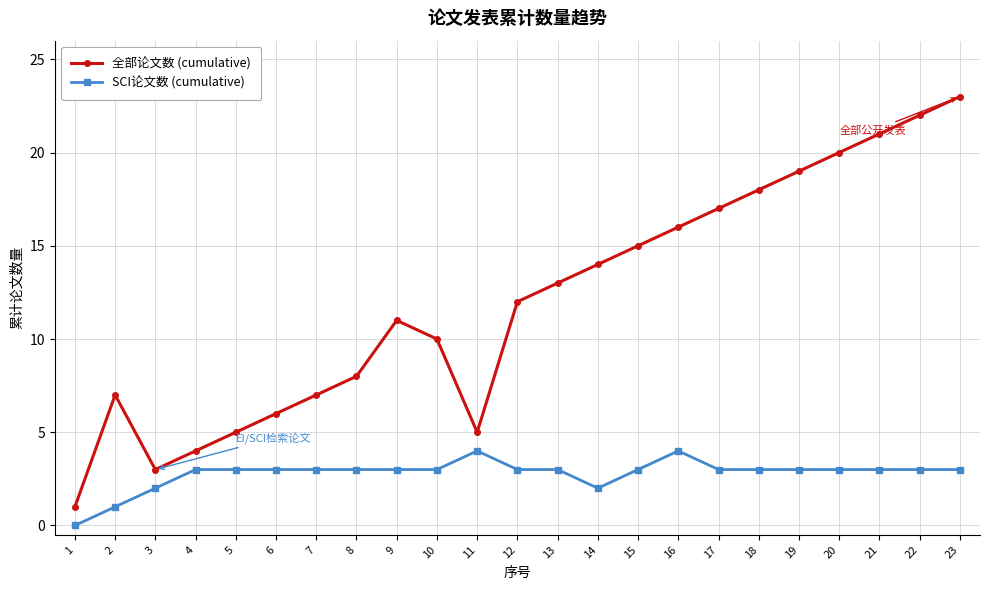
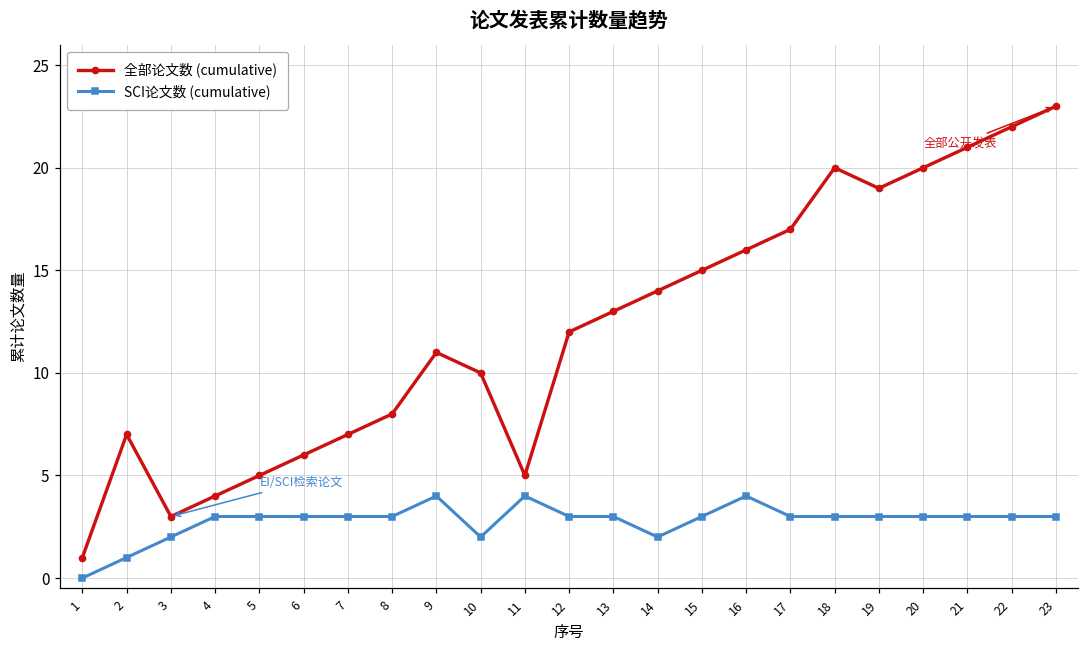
  {
    "全部论文数 (cumulative)": {
      "1": 1,
      "2": 7,
      "3": 3,
      "4": 4,
      "5": 5,
      "6": 6,
      "7": 7,
      "8": 8,
      "9": 11,
      "10": 10,
      "11": 5,
      "12": 12,
      "13": 13,
      "14": 14,
      "15": 15,
      "16": 16,
      "17": 17,
-     "18": 18,
+     "18": 20,
      "19": 19,
      "20": 20,
      "21": 21,
      "22": 22,
      "23": 23
    },
    "SCI论文数 (cumulative)": {
      "1": 0,
      "2": 1,
      "3": 2,
      "4": 3,
      "5": 3,
      "6": 3,
      "7": 3,
      "8": 3,
-     "9": 3,
-     "10": 3,
+     "9": 4,
+     "10": 2,
      "11": 4,
      "12": 3,
      "13": 3,
      "14": 2,
      "15": 3,
      "16": 4,
      "17": 3,
      "18": 3,
      "19": 3,
      "20": 3,
      "21": 3,
      "22": 3,
      "23": 3
    }
  }
